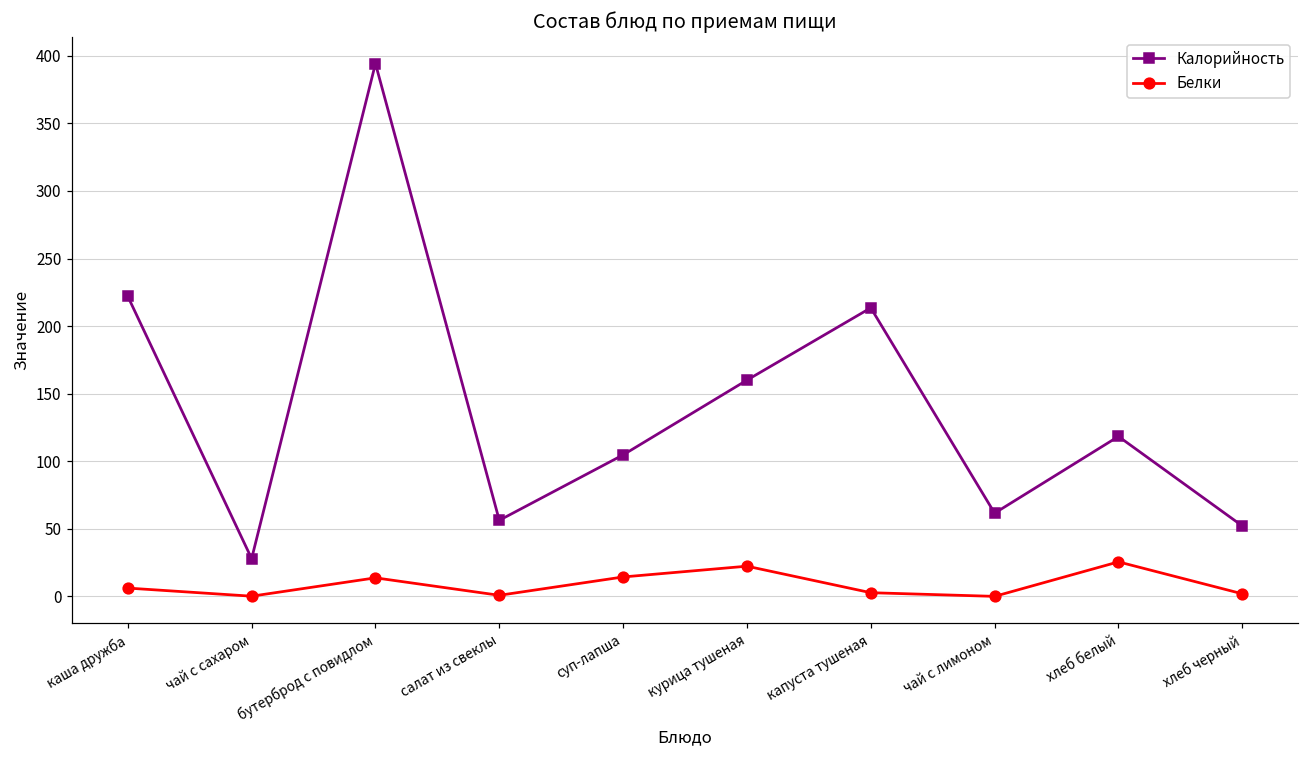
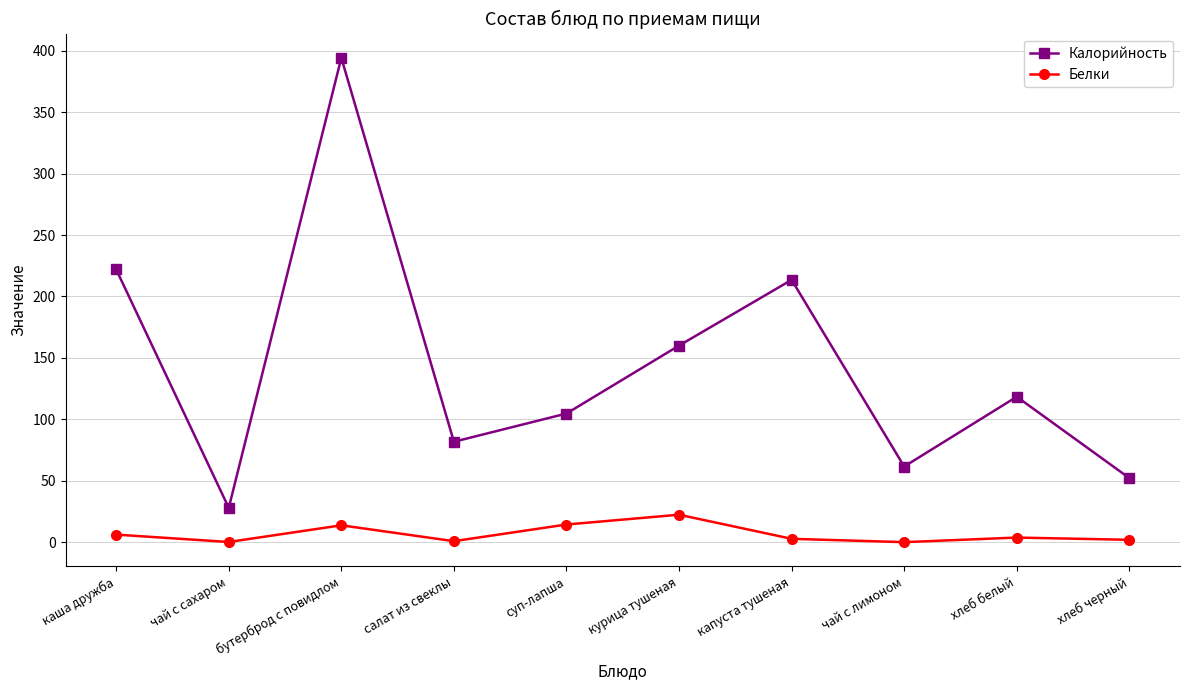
  {
    "Калорийность": {
      "каша дружба": 222,
      "чай с сахаром": 28,
      "бутерброд с повидлом": 394,
-     "салат из свеклы": 56,
+     "салат из свеклы": 82,
      "суп-лапша": 105,
      "курица тушеная": 160,
      "капуста тушеная": 214,
      "чай с лимоном": 62,
      "хлеб белый": 118,
      "хлеб черный": 52
    },
    "Белки": {
      "каша дружба": 6,
      "чай с сахаром": 0,
      "бутерброд с повидлом": 14,
      "салат из свеклы": 1,
      "суп-лапша": 14,
      "курица тушеная": 22,
      "капуста тушеная": 3,
      "чай с лимоном": 0,
-     "хлеб белый": 26,
+     "хлеб белый": 4,
      "хлеб черный": 2
    }
  }
